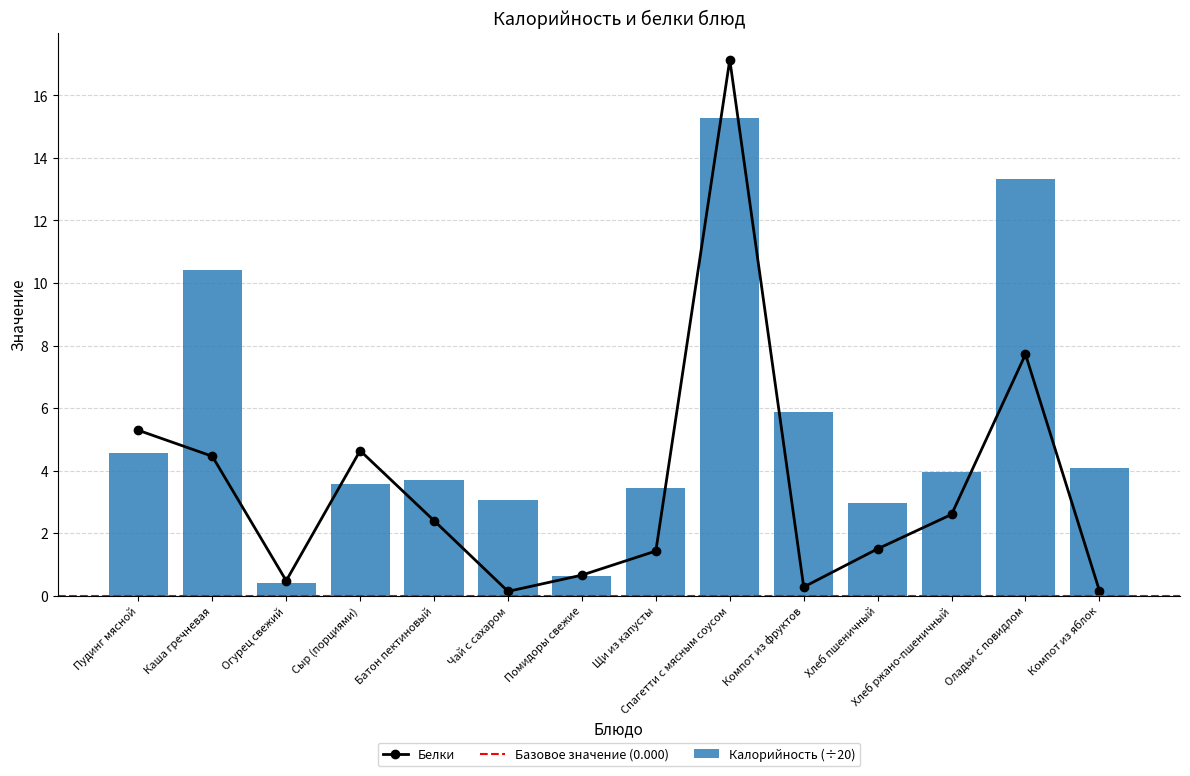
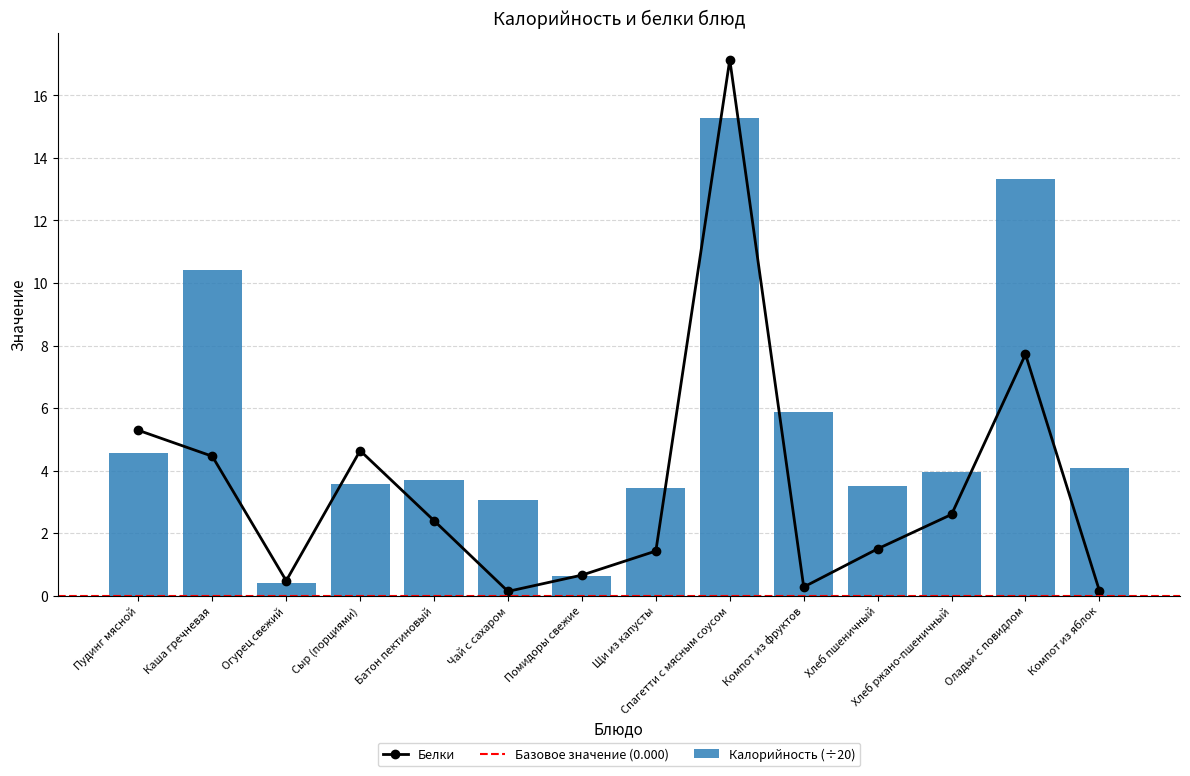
  {
    "Калорийность (÷20)": {
      "Пудинг мясной": 4.6,
      "Каша гречневая": 10.4,
      "Огурец свежий": 0.4,
      "Сыр (порциями)": 3.6,
      "Батон пектиновый": 3.7,
      "Чай с сахаром": 3.1,
      "Помидоры свежие": 0.6,
      "Щи из капусты": 3.4,
      "Спагетти с мясным соусом": 15.3,
      "Компот из фруктов": 5.9,
-     "Хлеб пшеничный": 3.0,
+     "Хлеб пшеничный": 3.5,
      "Хлеб ржано-пшеничный": 4.0,
      "Оладьи с повидлом": 13.3,
      "Компот из яблок": 4.1
    },
    "Белки": {
      "Пудинг мясной": 5.3,
      "Каша гречневая": 4.5,
      "Огурец свежий": 0.5,
      "Сыр (порциями)": 4.6,
      "Батон пектиновый": 2.4,
      "Чай с сахаром": 0.1,
      "Помидоры свежие": 0.7,
      "Щи из капусты": 1.4,
      "Спагетти с мясным соусом": 17.1,
      "Компот из фруктов": 0.3,
      "Хлеб пшеничный": 1.5,
      "Хлеб ржано-пшеничный": 2.6,
      "Оладьи с повидлом": 7.7,
      "Компот из яблок": 0.2
    }
  }
